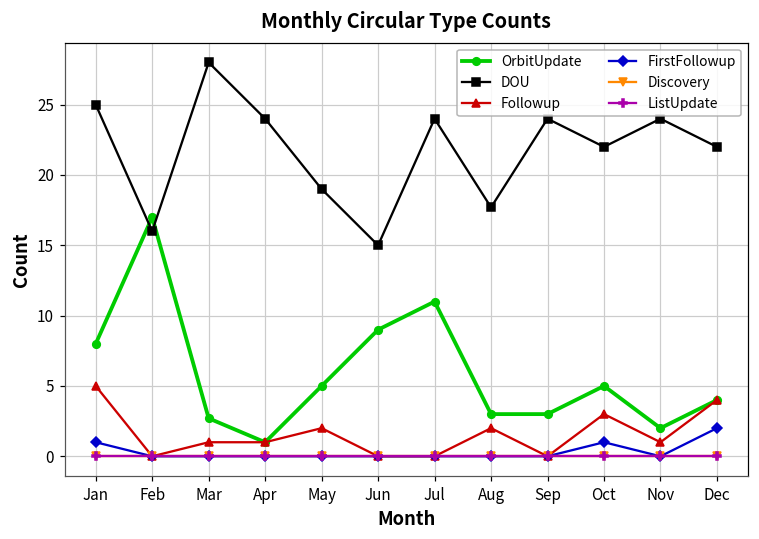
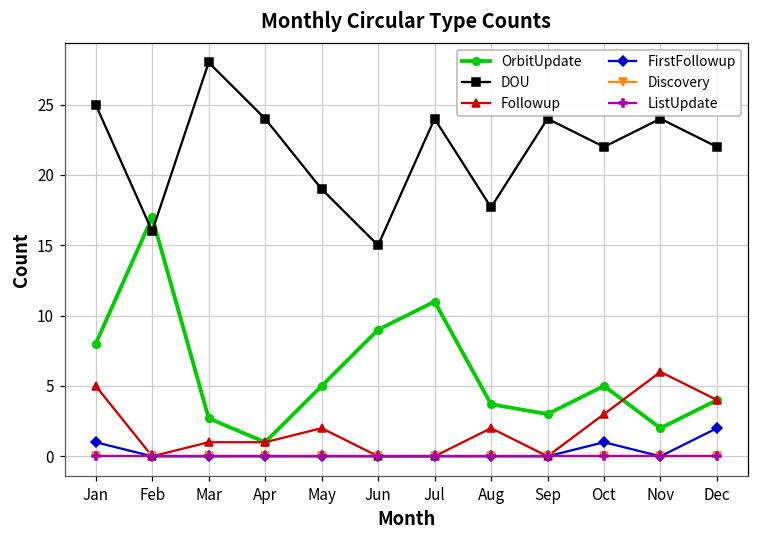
  {
    "OrbitUpdate": {
      "Jan": 8.0,
      "Feb": 17.0,
      "Mar": 2.7,
      "May": 5.0,
      "Jun": 9.0,
      "Jul": 11.0,
-     "Aug": 3.0,
+     "Aug": 3.7,
      "Sep": 3.0,
      "Oct": 5.0,
      "Nov": 2.0
    },
    "DOU": {
      "Jan": 25.0,
      "Feb": 16.0,
      "Mar": 28.0,
      "Apr": 24.0,
      "May": 19.0,
      "Jun": 15.0,
      "Jul": 24.0,
      "Aug": 17.7,
      "Sep": 24.0,
      "Oct": 22.0,
      "Nov": 24.0,
      "Dec": 22.0
    },
    "Followup": {
      "Jan": 5,
      "Mar": 1,
      "May": 2,
      "Aug": 2,
      "Oct": 3,
-     "Nov": 1
+     "Nov": 6
    },
    "FirstFollowup": {
      "Jan": 1.0,
      "Oct": 1.0,
      "Dec": 2.0
    },
    "ListUpdate": {
      "Jan": 0.0,
      "Oct": 0.0,
      "Dec": 0.0
    }
  }
